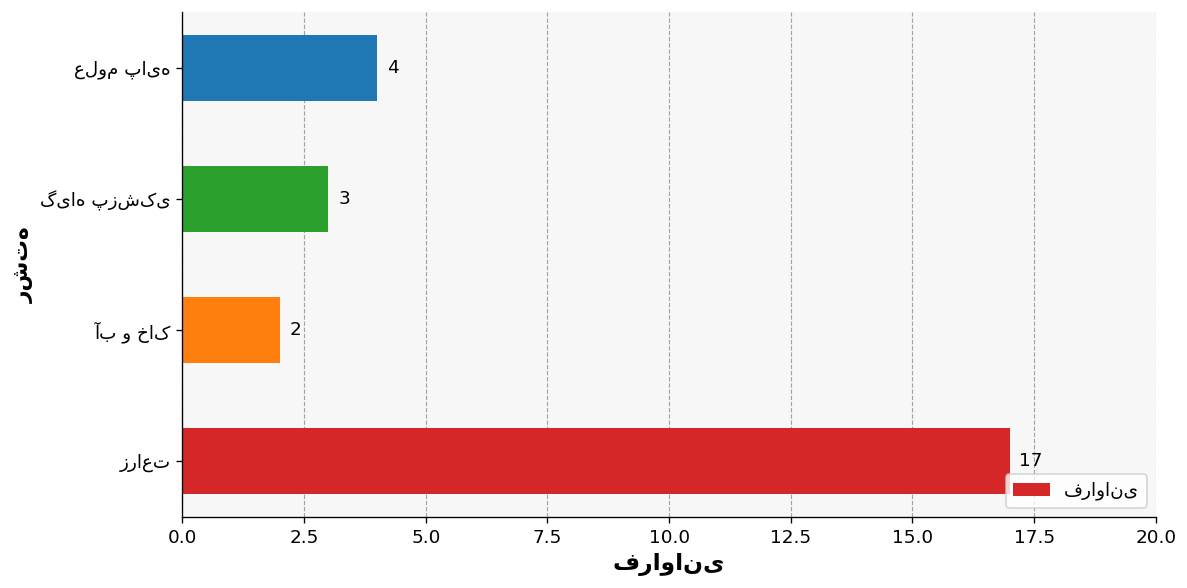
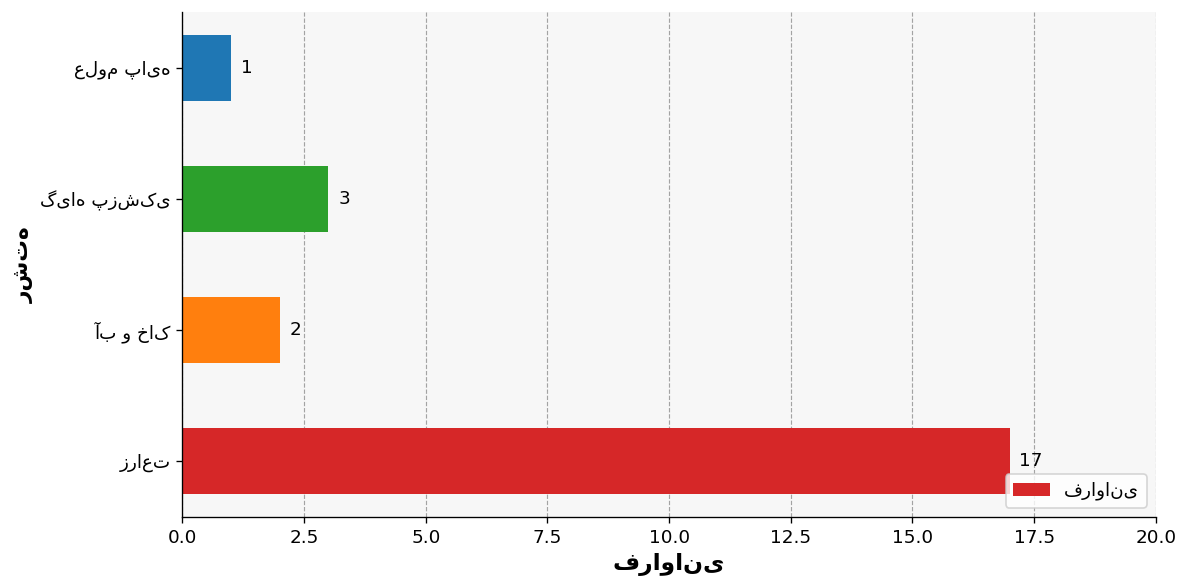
  {
-   "علوم پایه": 4,
+   "علوم پایه": 1,
    "گیاه پزشکی": 3,
    "آب و خاک": 2,
    "زراعت": 17
  }
